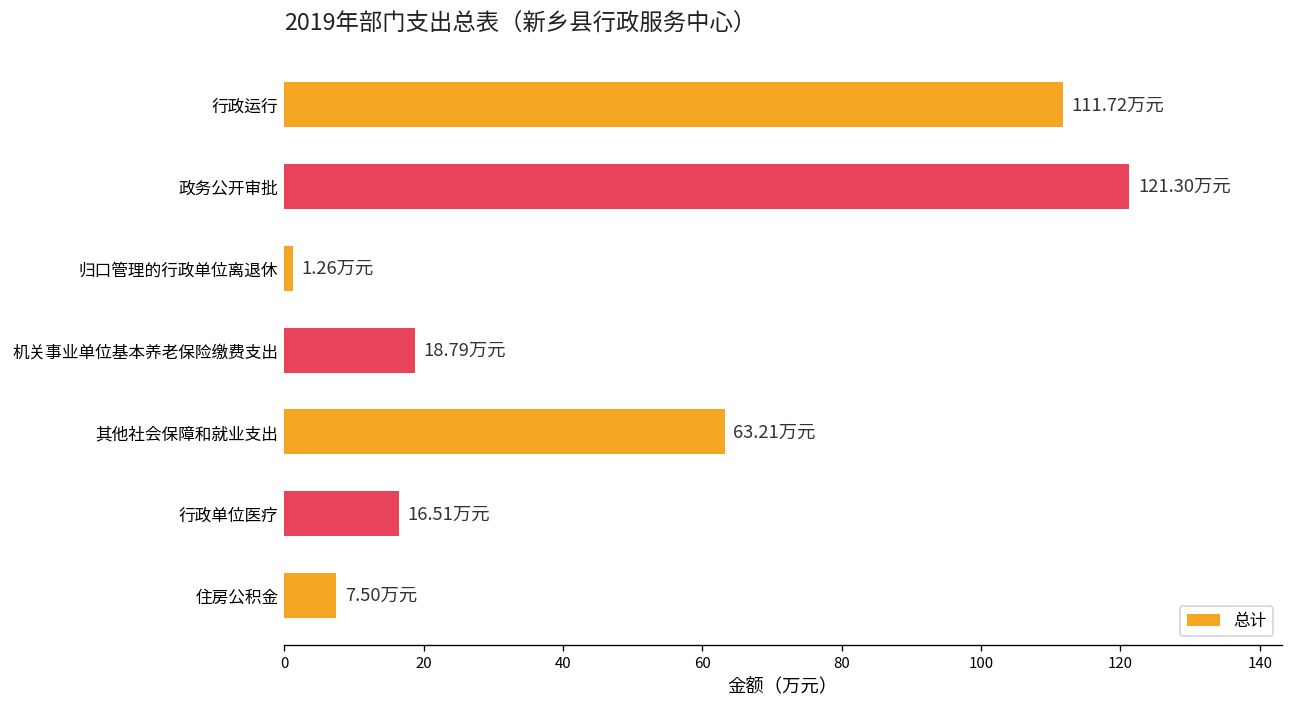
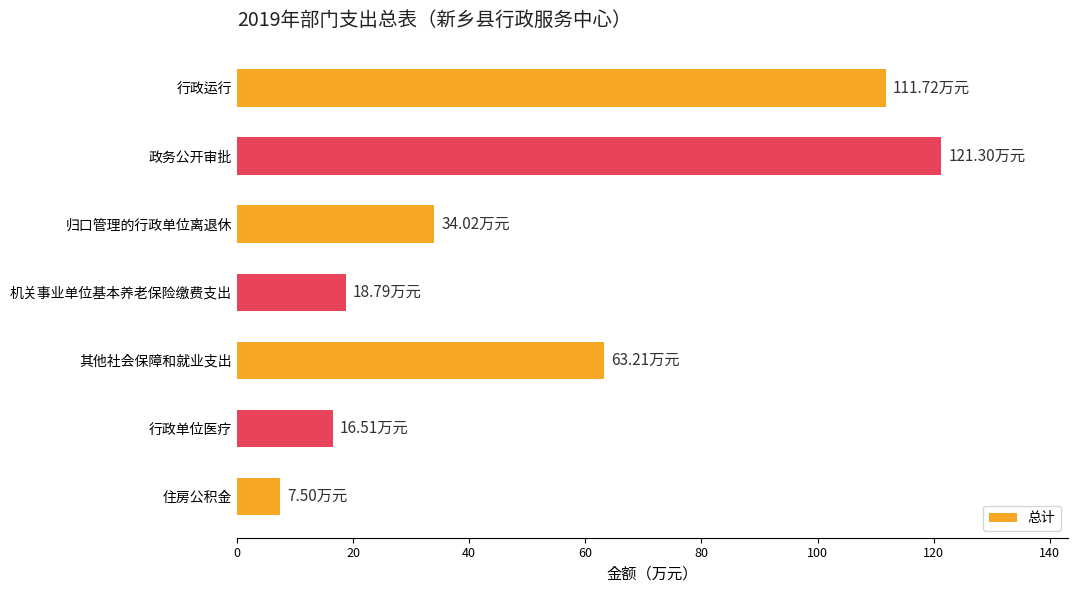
  {
    "行政运行": 111.72,
    "政务公开审批": 121.30,
-   "归口管理的行政单位离退休": 1.26,
+   "归口管理的行政单位离退休": 34.02,
    "机关事业单位基本养老保险缴费支出": 18.79,
    "其他社会保障和就业支出": 63.21,
    "行政单位医疗": 16.51,
    "住房公积金": 7.50
  }
